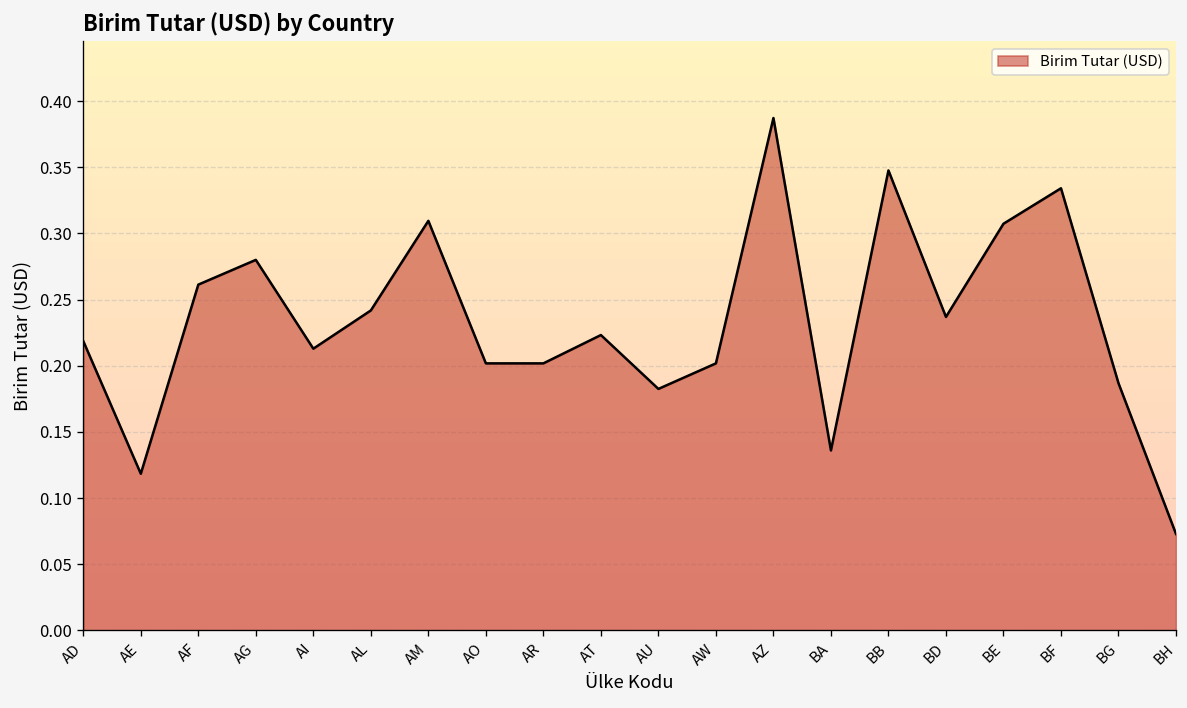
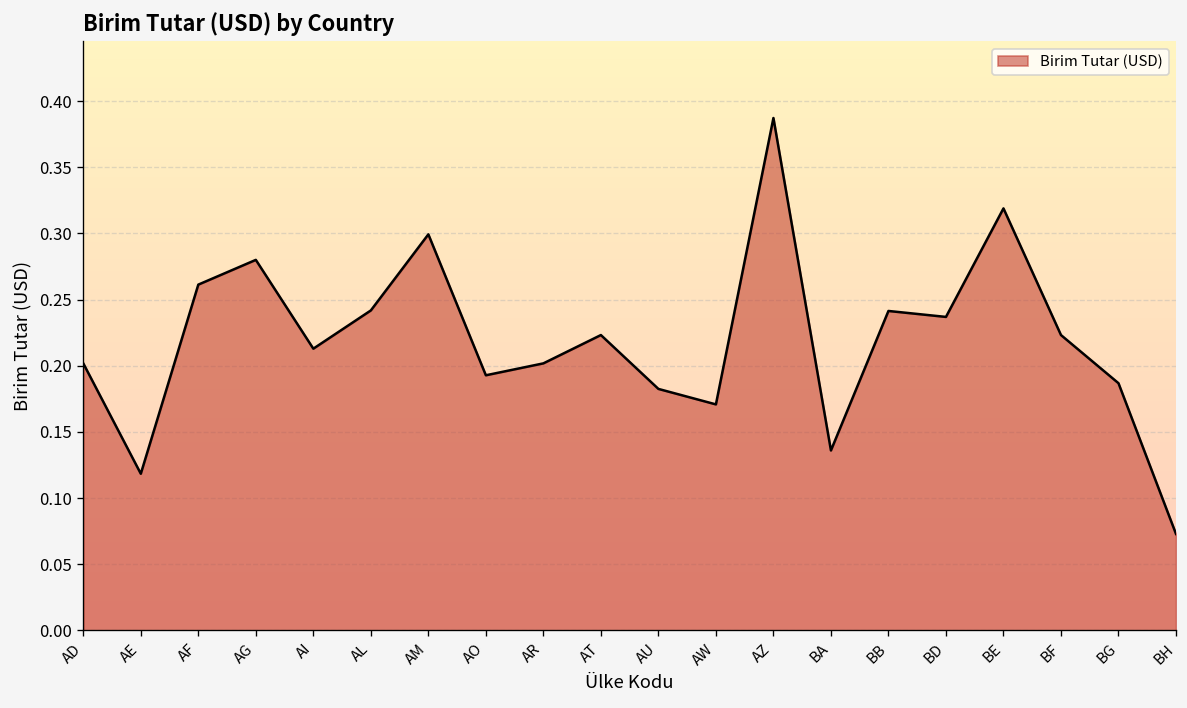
  {
-   "AD": 0.219,
+   "AD": 0.202,
    "AE": 0.118,
    "AF": 0.261,
    "AG": 0.280,
    "AI": 0.213,
    "AL": 0.242,
-   "AM": 0.310,
-   "AO": 0.202,
+   "AM": 0.299,
+   "AO": 0.193,
    "AR": 0.202,
    "AT": 0.223,
    "AU": 0.183,
-   "AW": 0.202,
+   "AW": 0.171,
    "AZ": 0.387,
    "BA": 0.136,
-   "BB": 0.348,
+   "BB": 0.241,
    "BD": 0.237,
-   "BE": 0.307,
-   "BF": 0.334,
+   "BE": 0.319,
+   "BF": 0.223,
    "BG": 0.187,
    "BH": 0.073
  }
